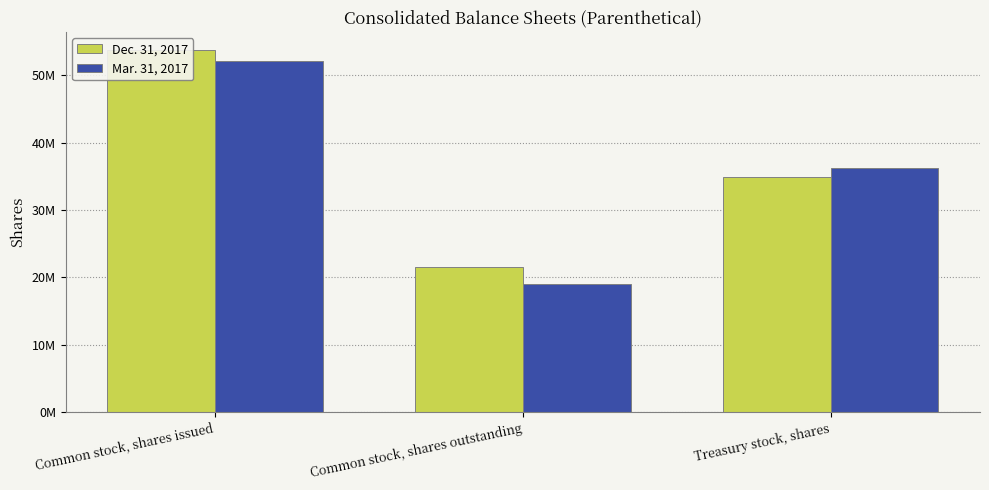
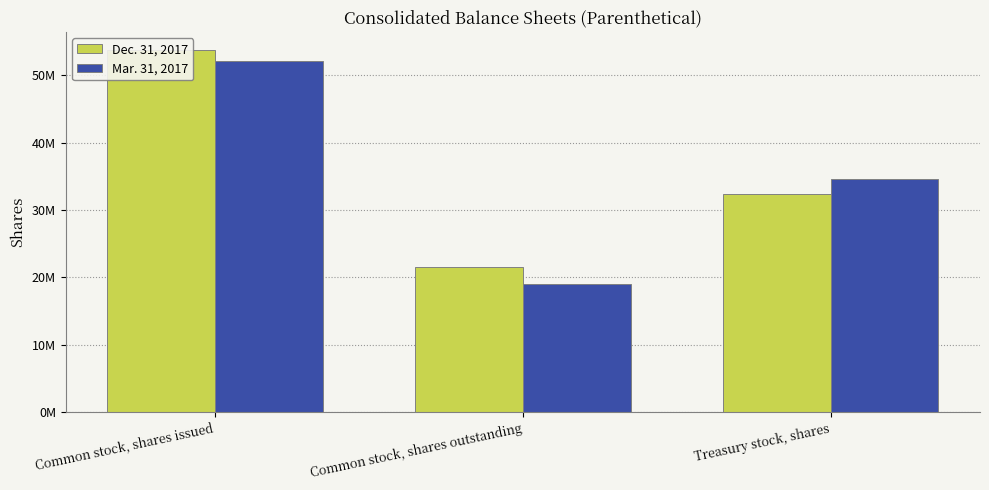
  {
    "Dec. 31, 2017": {
      "Common stock, shares outstanding": 22000000,
-     "Treasury stock, shares": 35000000
+     "Treasury stock, shares": 32000000
    },
    "Mar. 31, 2017": {
      "Common stock, shares issued": 52000000,
      "Common stock, shares outstanding": 19000000,
-     "Treasury stock, shares": 36000000
+     "Treasury stock, shares": 35000000
    }
  }
